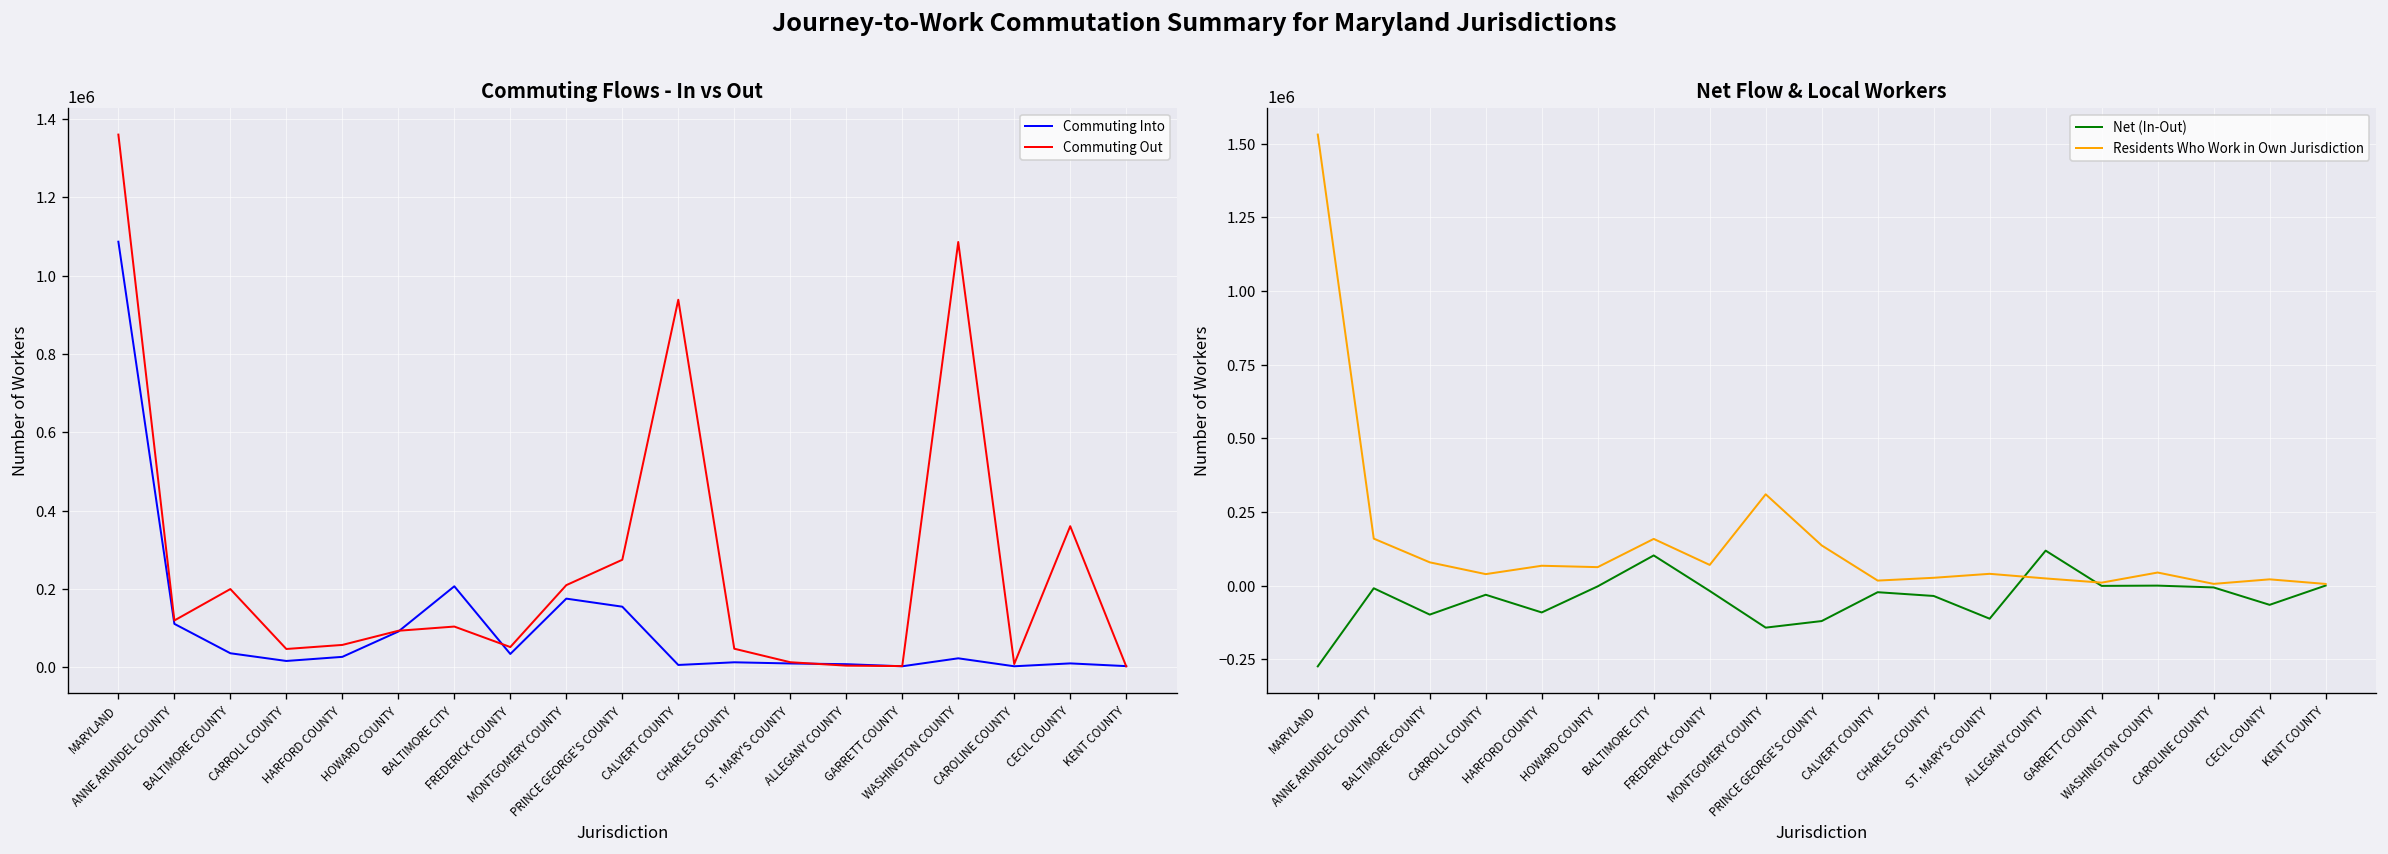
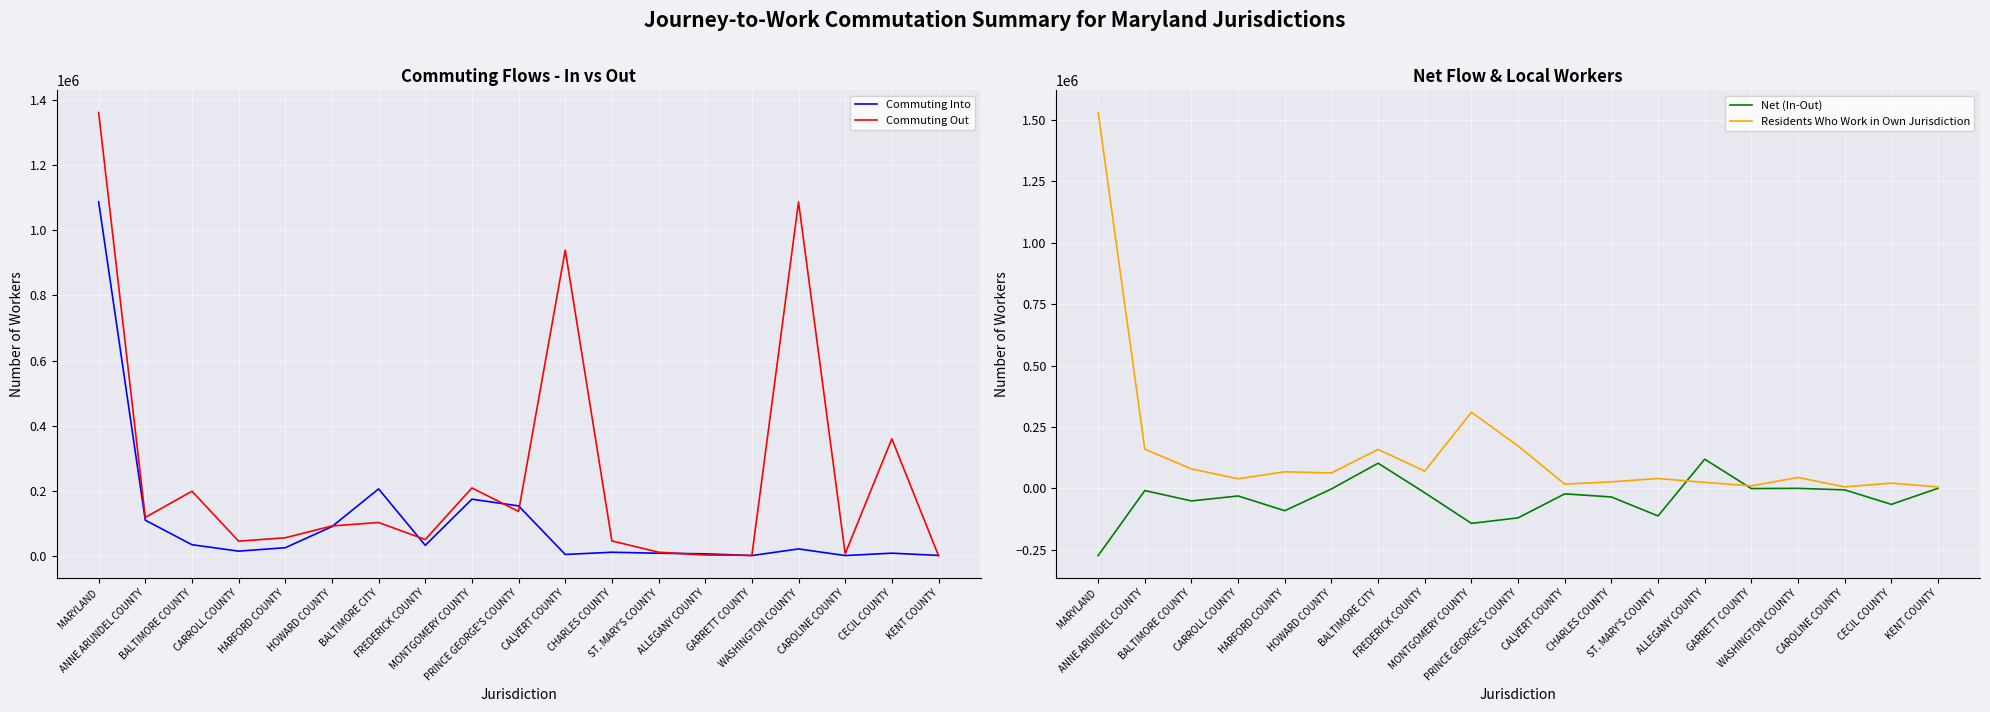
  {
    "Commuting Flows - In vs Out": {
      "Commuting Into": {
        "MARYLAND": 1090000,
        "ANNE ARUNDEL COUNTY": 110000,
        "BALTIMORE COUNTY": 40000,
        "CARROLL COUNTY": 20000,
        "HARFORD COUNTY": 30000,
        "BALTIMORE CITY": 210000,
        "FREDERICK COUNTY": 30000,
        "MONTGOMERY COUNTY": 180000,
        "PRINCE GEORGE'S COUNTY": 150000,
        "CALVERT COUNTY": 10000,
        "CHARLES COUNTY": 10000,
        "WASHINGTON COUNTY": 20000,
        "CECIL COUNTY": 10000
      },
      "Commuting Out": {
        "MARYLAND": 1360000,
        "ANNE ARUNDEL COUNTY": 120000,
        "BALTIMORE COUNTY": 200000,
        "CARROLL COUNTY": 50000,
        "HARFORD COUNTY": 60000,
        "BALTIMORE CITY": 100000,
        "FREDERICK COUNTY": 50000,
        "MONTGOMERY COUNTY": 210000,
-       "PRINCE GEORGE'S COUNTY": 270000,
+       "PRINCE GEORGE'S COUNTY": 140000,
        "CALVERT COUNTY": 940000,
        "CHARLES COUNTY": 50000,
        "WASHINGTON COUNTY": 1090000,
        "CECIL COUNTY": 360000
      }
    },
    "Net Flow & Local Workers": {
      "Net (In-Out)": {
        "MARYLAND": -270000,
        "ANNE ARUNDEL COUNTY": -10000,
-       "BALTIMORE COUNTY": -100000,
+       "BALTIMORE COUNTY": -50000,
        "CARROLL COUNTY": -30000,
        "HARFORD COUNTY": -90000,
        "HOWARD COUNTY": 0,
        "BALTIMORE CITY": 100000,
        "FREDERICK COUNTY": -20000,
        "MONTGOMERY COUNTY": -140000,
        "PRINCE GEORGE'S COUNTY": -120000,
        "CALVERT COUNTY": -20000,
        "CHARLES COUNTY": -30000,
        "ST. MARY'S COUNTY": -110000,
        "ALLEGANY COUNTY": 120000,
        "GARRETT COUNTY": 0,
        "WASHINGTON COUNTY": 0,
        "CAROLINE COUNTY": -10000,
        "CECIL COUNTY": -60000
      },
      "Residents Who Work in Own Jurisdiction": {
        "MARYLAND": 1530000,
        "ANNE ARUNDEL COUNTY": 160000,
        "BALTIMORE COUNTY": 80000,
        "CARROLL COUNTY": 40000,
        "HARFORD COUNTY": 70000,
        "HOWARD COUNTY": 60000,
        "BALTIMORE CITY": 160000,
        "FREDERICK COUNTY": 70000,
        "MONTGOMERY COUNTY": 310000,
-       "PRINCE GEORGE'S COUNTY": 140000,
+       "PRINCE GEORGE'S COUNTY": 170000,
        "CALVERT COUNTY": 20000,
        "CHARLES COUNTY": 30000,
        "ST. MARY'S COUNTY": 40000,
        "ALLEGANY COUNTY": 20000,
        "GARRETT COUNTY": 10000,
        "WASHINGTON COUNTY": 40000,
        "CAROLINE COUNTY": 10000,
        "CECIL COUNTY": 20000
      }
    }
  }
